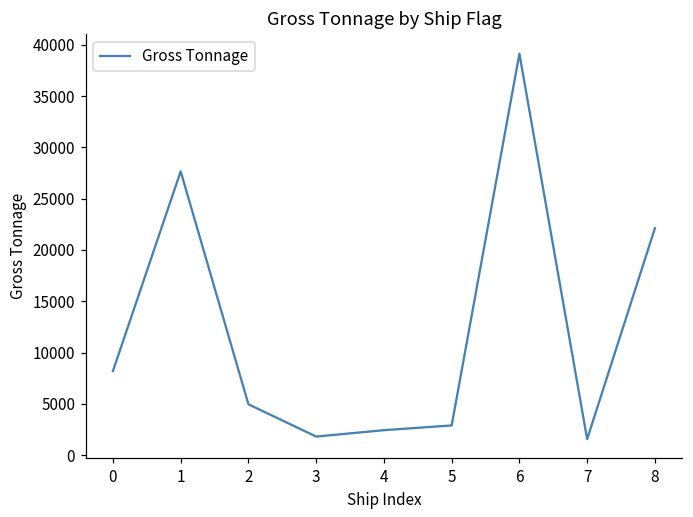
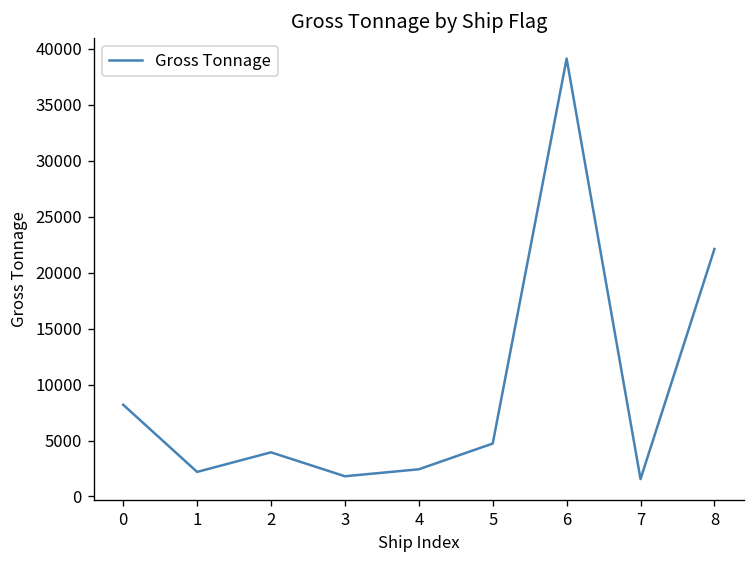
  {
    "0": 8000,
-   "1": 28000,
-   "2": 5000,
+   "1": 2000,
+   "2": 4000,
    "3": 2000,
    "4": 2000,
-   "5": 3000,
+   "5": 5000,
    "6": 39000,
    "7": 2000,
    "8": 22000
  }
